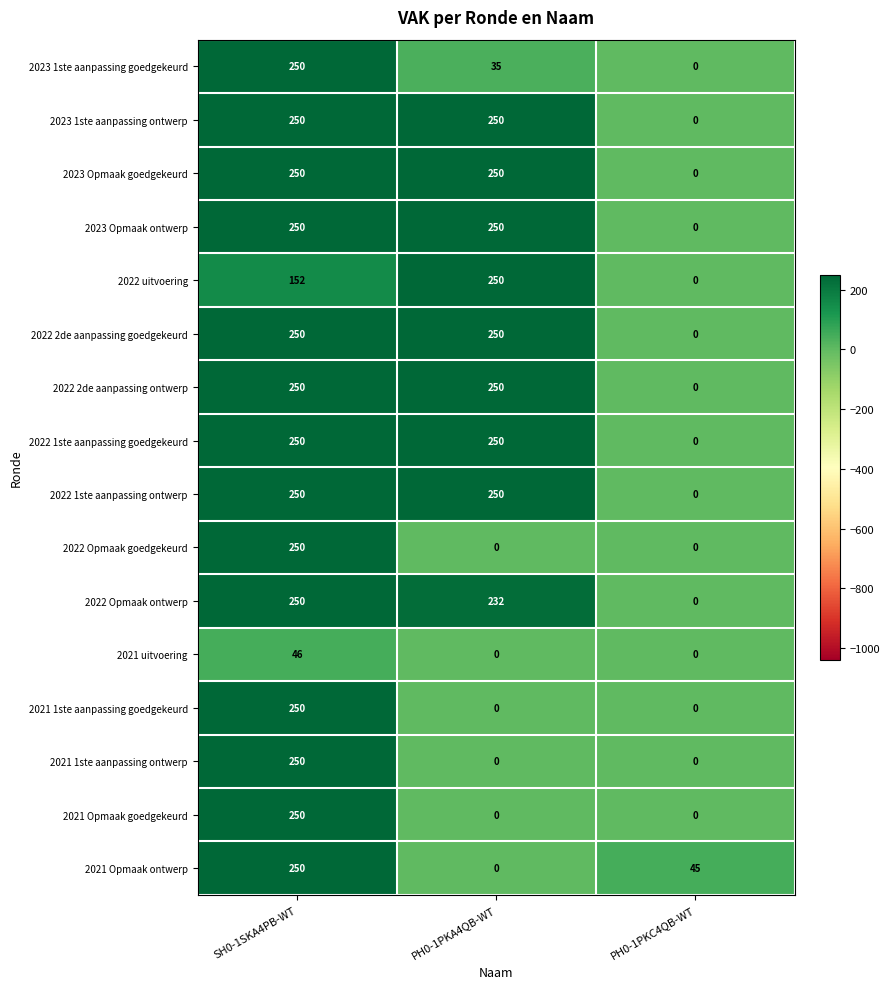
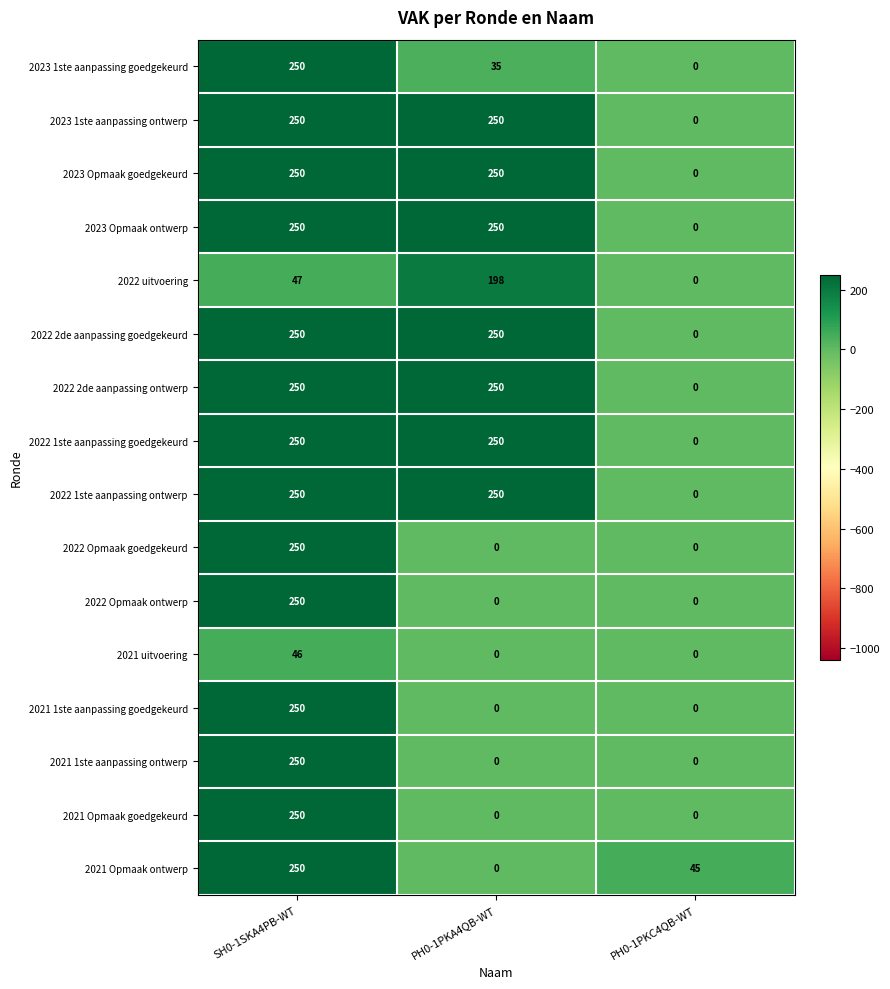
  {
    "2023 1ste aanpassing goedgekeurd": {
      "SH0-1SKA4PB-WT": 250,
      "PH0-1PKA4QB-WT": 35,
      "PH0-1PKC4QB-WT": 0
    },
    "2023 1ste aanpassing ontwerp": {
      "SH0-1SKA4PB-WT": 250,
      "PH0-1PKA4QB-WT": 250,
      "PH0-1PKC4QB-WT": 0
    },
    "2023 Opmaak goedgekeurd": {
      "SH0-1SKA4PB-WT": 250,
      "PH0-1PKA4QB-WT": 250,
      "PH0-1PKC4QB-WT": 0
    },
    "2023 Opmaak ontwerp": {
      "SH0-1SKA4PB-WT": 250,
      "PH0-1PKA4QB-WT": 250,
      "PH0-1PKC4QB-WT": 0
    },
    "2022 uitvoering": {
-     "SH0-1SKA4PB-WT": 152,
-     "PH0-1PKA4QB-WT": 250,
+     "SH0-1SKA4PB-WT": 47,
+     "PH0-1PKA4QB-WT": 198,
      "PH0-1PKC4QB-WT": 0
    },
    "2022 2de aanpassing goedgekeurd": {
      "SH0-1SKA4PB-WT": 250,
      "PH0-1PKA4QB-WT": 250,
      "PH0-1PKC4QB-WT": 0
    },
    "2022 2de aanpassing ontwerp": {
      "SH0-1SKA4PB-WT": 250,
      "PH0-1PKA4QB-WT": 250,
      "PH0-1PKC4QB-WT": 0
    },
    "2022 1ste aanpassing goedgekeurd": {
      "SH0-1SKA4PB-WT": 250,
      "PH0-1PKA4QB-WT": 250,
      "PH0-1PKC4QB-WT": 0
    },
    "2022 1ste aanpassing ontwerp": {
      "SH0-1SKA4PB-WT": 250,
      "PH0-1PKA4QB-WT": 250,
      "PH0-1PKC4QB-WT": 0
    },
    "2022 Opmaak goedgekeurd": {
      "SH0-1SKA4PB-WT": 250,
      "PH0-1PKA4QB-WT": 0,
      "PH0-1PKC4QB-WT": 0
    },
    "2022 Opmaak ontwerp": {
      "SH0-1SKA4PB-WT": 250,
-     "PH0-1PKA4QB-WT": 232,
+     "PH0-1PKA4QB-WT": 0,
      "PH0-1PKC4QB-WT": 0
    },
    "2021 uitvoering": {
      "SH0-1SKA4PB-WT": 46,
      "PH0-1PKA4QB-WT": 0,
      "PH0-1PKC4QB-WT": 0
    },
    "2021 1ste aanpassing goedgekeurd": {
      "SH0-1SKA4PB-WT": 250,
      "PH0-1PKA4QB-WT": 0,
      "PH0-1PKC4QB-WT": 0
    },
    "2021 1ste aanpassing ontwerp": {
      "SH0-1SKA4PB-WT": 250,
      "PH0-1PKA4QB-WT": 0,
      "PH0-1PKC4QB-WT": 0
    },
    "2021 Opmaak goedgekeurd": {
      "SH0-1SKA4PB-WT": 250,
      "PH0-1PKA4QB-WT": 0,
      "PH0-1PKC4QB-WT": 0
    },
    "2021 Opmaak ontwerp": {
      "SH0-1SKA4PB-WT": 250,
      "PH0-1PKA4QB-WT": 0,
      "PH0-1PKC4QB-WT": 45
    }
  }
